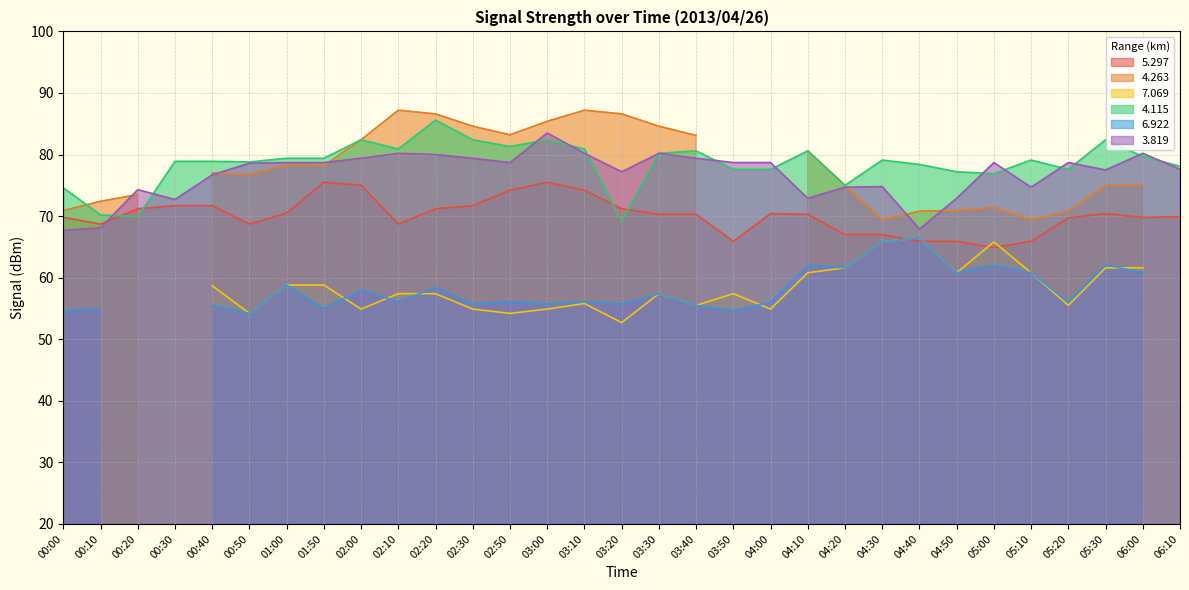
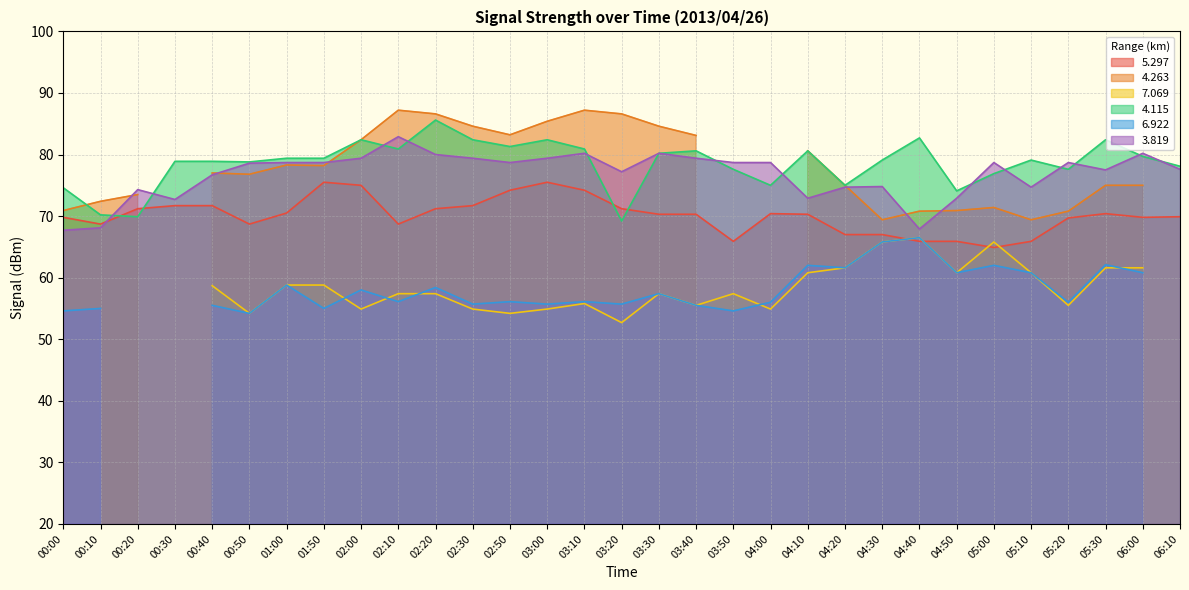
  {
    "4.115": {
      "00:00": 75,
      "00:10": 70,
      "00:20": 70,
      "00:30": 79,
      "00:40": 79,
      "01:00": 79,
      "01:50": 79,
      "02:10": 81,
      "02:20": 86,
      "02:30": 82,
      "02:50": 81,
      "03:00": 82,
      "03:10": 81,
      "03:20": 69,
      "03:40": 81,
      "03:50": 78,
-     "04:00": 78,
+     "04:00": 75,
      "04:30": 79,
-     "04:40": 78,
-     "04:50": 77,
+     "04:40": 83,
+     "04:50": 74,
      "05:00": 77,
      "05:10": 79,
      "05:20": 78,
      "05:30": 82,
      "06:00": 80,
      "06:10": 78
    },
    "3.819": {
      "00:00": 68,
      "00:10": 68,
      "00:20": 74,
      "00:30": 73,
      "01:50": 79,
      "02:00": 79,
-     "02:10": 80,
+     "02:10": 83,
      "02:20": 80,
      "02:30": 79,
      "02:50": 79,
-     "03:00": 84,
+     "03:00": 79,
      "03:10": 80,
      "03:20": 77,
      "03:40": 79,
      "03:50": 79,
      "04:00": 79,
      "04:10": 73,
      "04:30": 75,
      "04:40": 68,
      "04:50": 73,
      "05:00": 79,
      "05:10": 75,
      "05:20": 79,
      "05:30": 78,
      "06:00": 80,
      "06:10": 78
    }
  }
